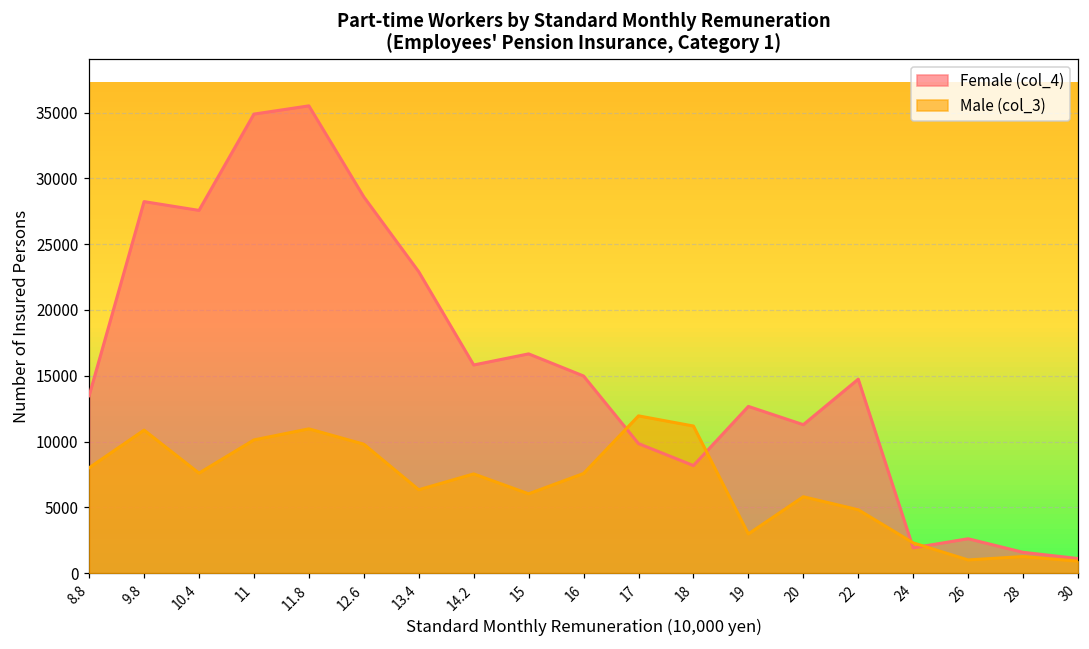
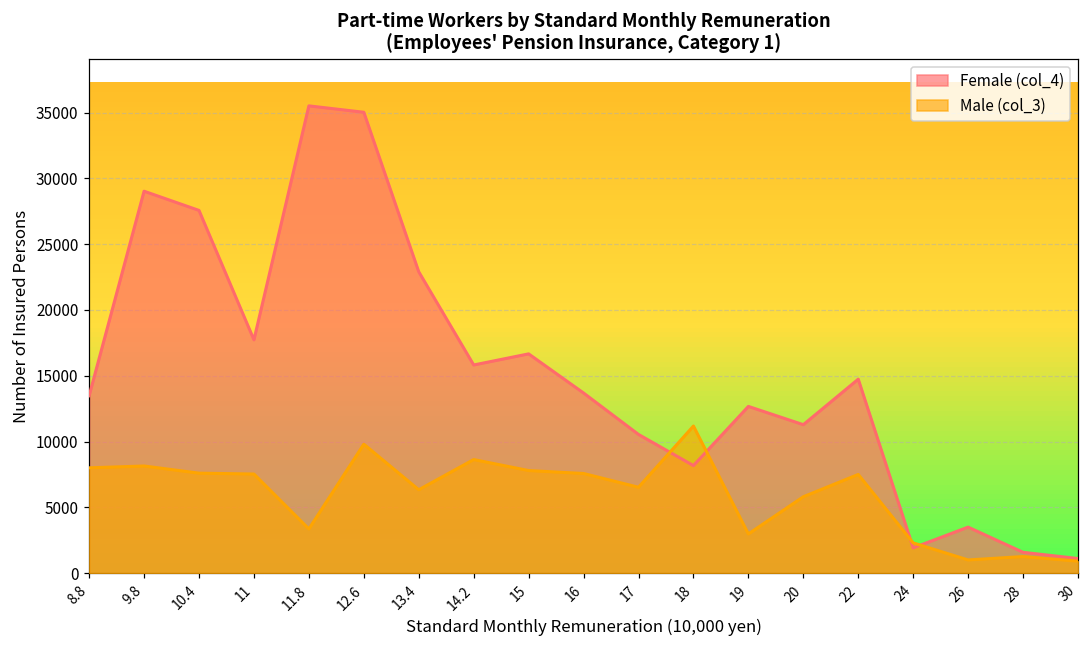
  {
    "Female (col_4)": {
      "8.8": 13500,
-     "9.8": 28200,
+     "9.8": 29000,
      "10.4": 27600,
-     "11": 34900,
+     "11": 17700,
      "11.8": 35500,
-     "12.6": 28600,
+     "12.6": 35000,
      "13.4": 22900,
      "14.2": 15800,
      "15": 16700,
-     "16": 15000,
-     "17": 9800,
+     "16": 13700,
+     "17": 10500,
      "18": 8200,
      "19": 12700,
      "20": 11300,
      "22": 14700,
      "24": 1900,
-     "26": 2600,
+     "26": 3500,
      "28": 1600
    },
    "Male (col_3)": {
      "8.8": 8000,
-     "9.8": 10900,
+     "9.8": 8100,
      "10.4": 7600,
-     "11": 10100,
-     "11.8": 11000,
+     "11": 7500,
+     "11.8": 3400,
      "12.6": 9800,
      "13.4": 6300,
-     "14.2": 7500,
-     "15": 6000,
+     "14.2": 8600,
+     "15": 7800,
      "16": 7600,
-     "17": 12000,
+     "17": 6500,
      "18": 11200,
      "19": 3000,
      "20": 5800,
-     "22": 4800,
+     "22": 7500,
      "24": 2300,
      "26": 1000,
      "28": 1300
    }
  }
